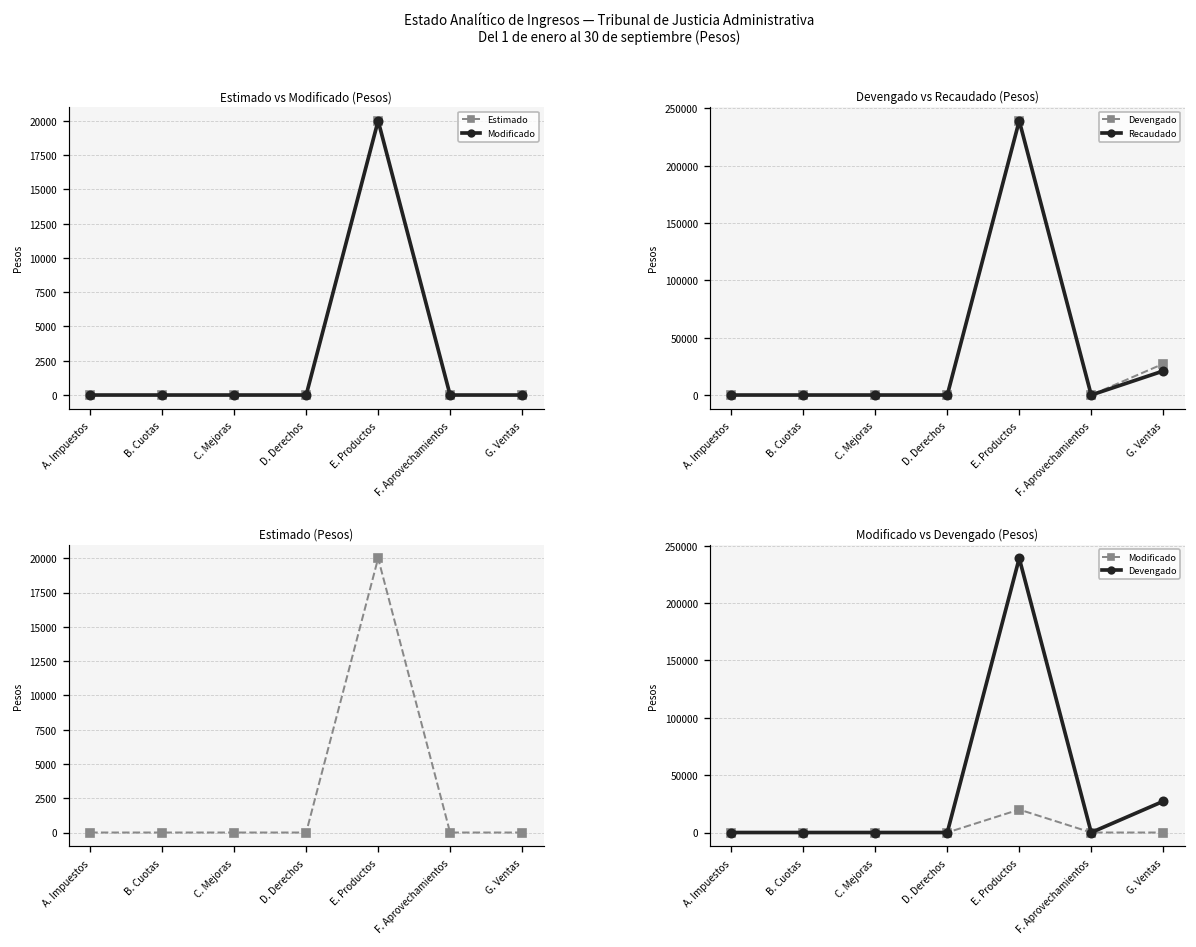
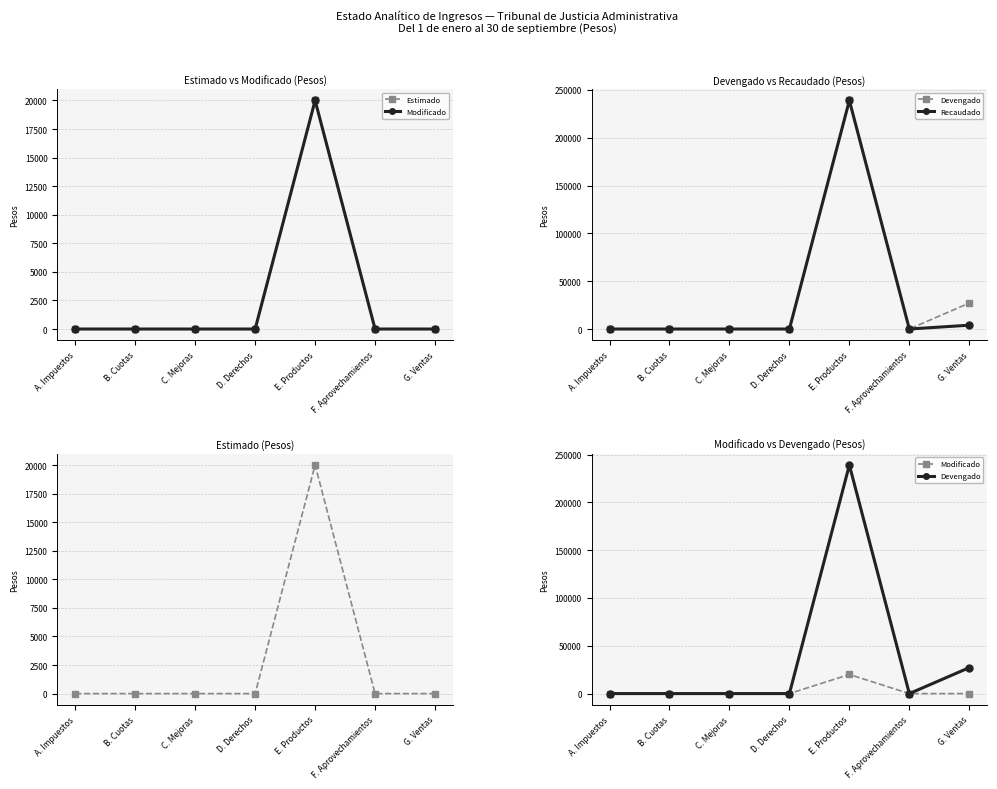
  {
    "Estimado vs Modificado (Pesos)": {
      "A. Impuestos": 0,
      "B. Cuotas": 0,
      "C. Mejoras": 0,
      "D. Derechos": 0,
      "E. Productos": 20000,
      "F. Aprovechamientos": 0,
      "G. Ventas": 0
    },
    "Devengado vs Recaudado (Pesos)": {
      "Recaudado": {
-       "G. Ventas": 20000
+       "G. Ventas": 0
      }
    },
    "Estimado (Pesos)": {
      "A. Impuestos": 0,
      "B. Cuotas": 0,
      "C. Mejoras": 0,
      "D. Derechos": 0,
      "E. Productos": 20000,
      "F. Aprovechamientos": 0,
      "G. Ventas": 0
    },
    "Modificado vs Devengado (Pesos)": {
      "Modificado": {
        "E. Productos": 20000,
        "G. Ventas": 0
      },
      "Devengado": {
        "E. Productos": 240000,
        "G. Ventas": 30000
      }
    }
  }
